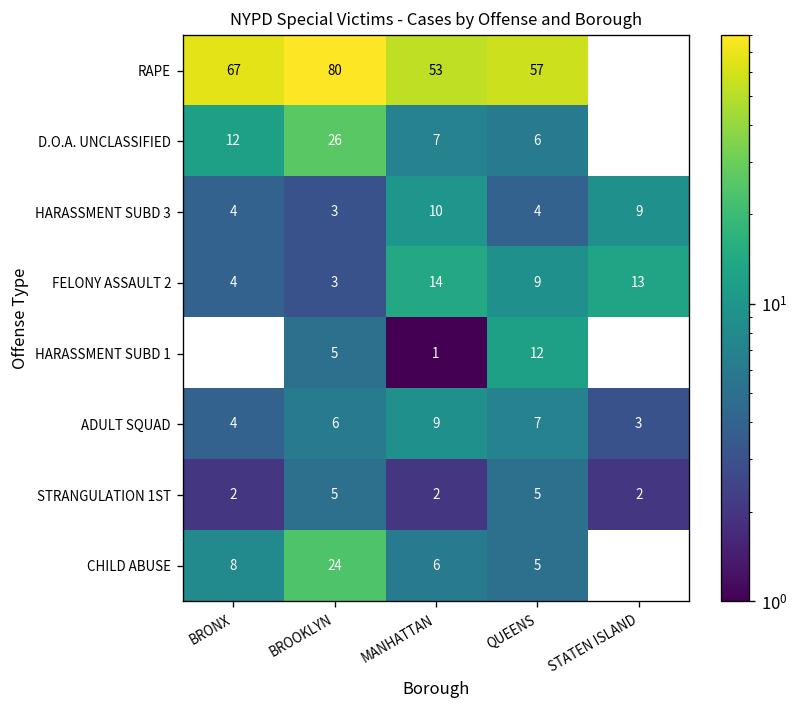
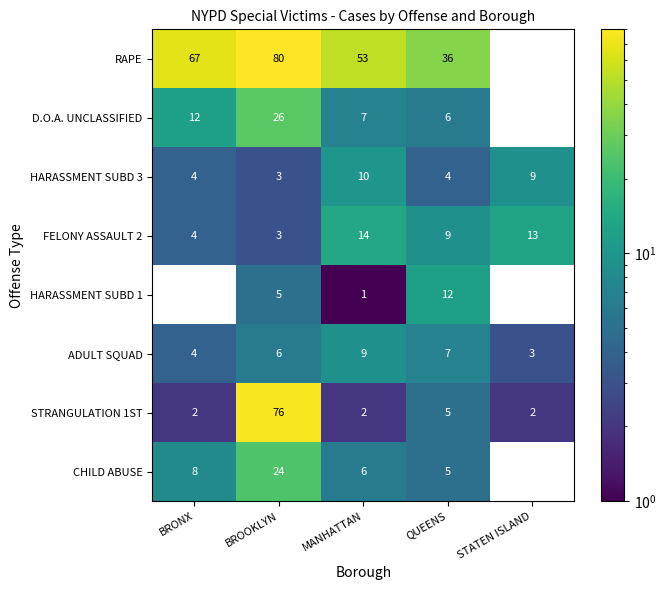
  {
    "RAPE": {
      "BRONX": 67,
      "BROOKLYN": 80,
      "MANHATTAN": 53,
-     "QUEENS": 57
+     "QUEENS": 36
    },
    "D.O.A. UNCLASSIFIED": {
      "BRONX": 12,
      "BROOKLYN": 26,
      "MANHATTAN": 7,
      "QUEENS": 6
    },
    "HARASSMENT SUBD 3": {
      "BRONX": 4,
      "BROOKLYN": 3,
      "MANHATTAN": 10,
      "QUEENS": 4,
      "STATEN ISLAND": 9
    },
    "FELONY ASSAULT 2": {
      "BRONX": 4,
      "BROOKLYN": 3,
      "MANHATTAN": 14,
      "QUEENS": 9,
      "STATEN ISLAND": 13
    },
    "HARASSMENT SUBD 1": {
      "BROOKLYN": 5,
      "MANHATTAN": 1,
      "QUEENS": 12
    },
    "ADULT SQUAD": {
      "BRONX": 4,
      "BROOKLYN": 6,
      "MANHATTAN": 9,
      "QUEENS": 7,
      "STATEN ISLAND": 3
    },
    "STRANGULATION 1ST": {
      "BRONX": 2,
-     "BROOKLYN": 5,
+     "BROOKLYN": 76,
      "MANHATTAN": 2,
      "QUEENS": 5,
      "STATEN ISLAND": 2
    },
    "CHILD ABUSE": {
      "BRONX": 8,
      "BROOKLYN": 24,
      "MANHATTAN": 6,
      "QUEENS": 5
    }
  }
